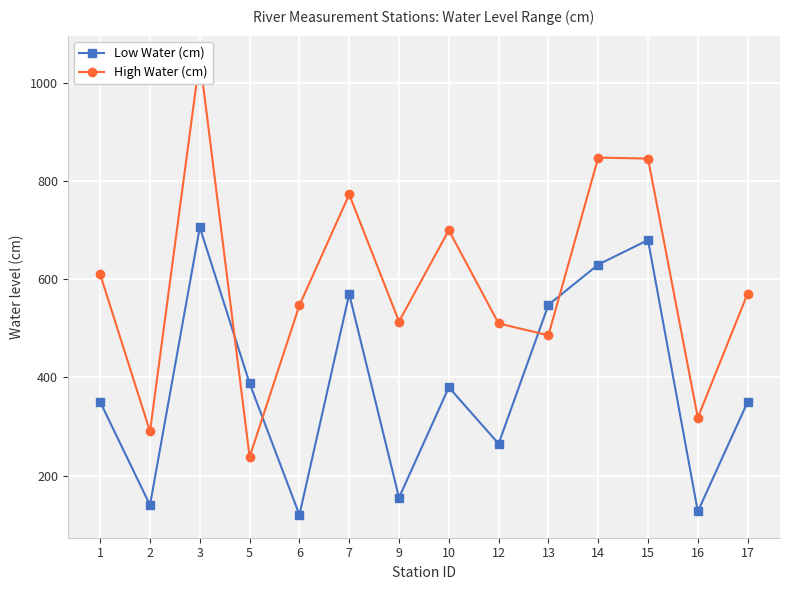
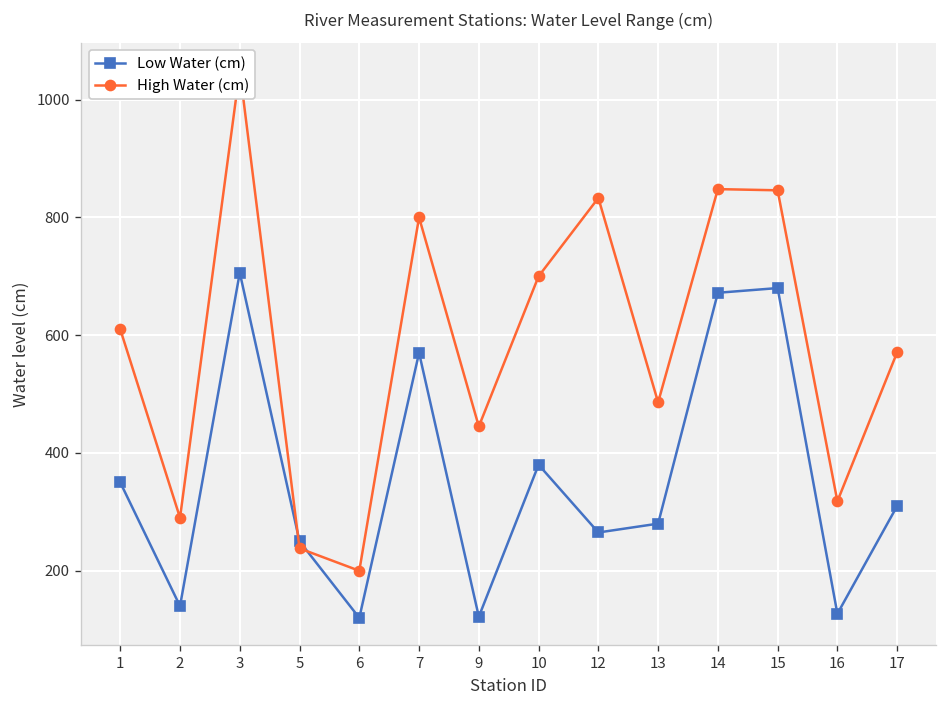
  {
    "Low Water (cm)": {
      "1": 350,
      "2": 140,
      "3": 710,
-     "5": 390,
+     "5": 250,
      "6": 120,
      "7": 570,
-     "9": 160,
+     "9": 120,
      "10": 380,
      "12": 270,
-     "13": 550,
-     "14": 630,
+     "13": 280,
+     "14": 670,
      "15": 680,
      "16": 130,
-     "17": 350
+     "17": 310
    },
    "High Water (cm)": {
      "1": 610,
      "2": 290,
      "5": 240,
-     "6": 550,
-     "7": 770,
-     "9": 510,
+     "6": 200,
+     "7": 800,
+     "9": 450,
      "10": 700,
-     "12": 510,
+     "12": 830,
      "13": 490,
      "14": 850,
      "15": 850,
      "16": 320,
      "17": 570
    }
  }
